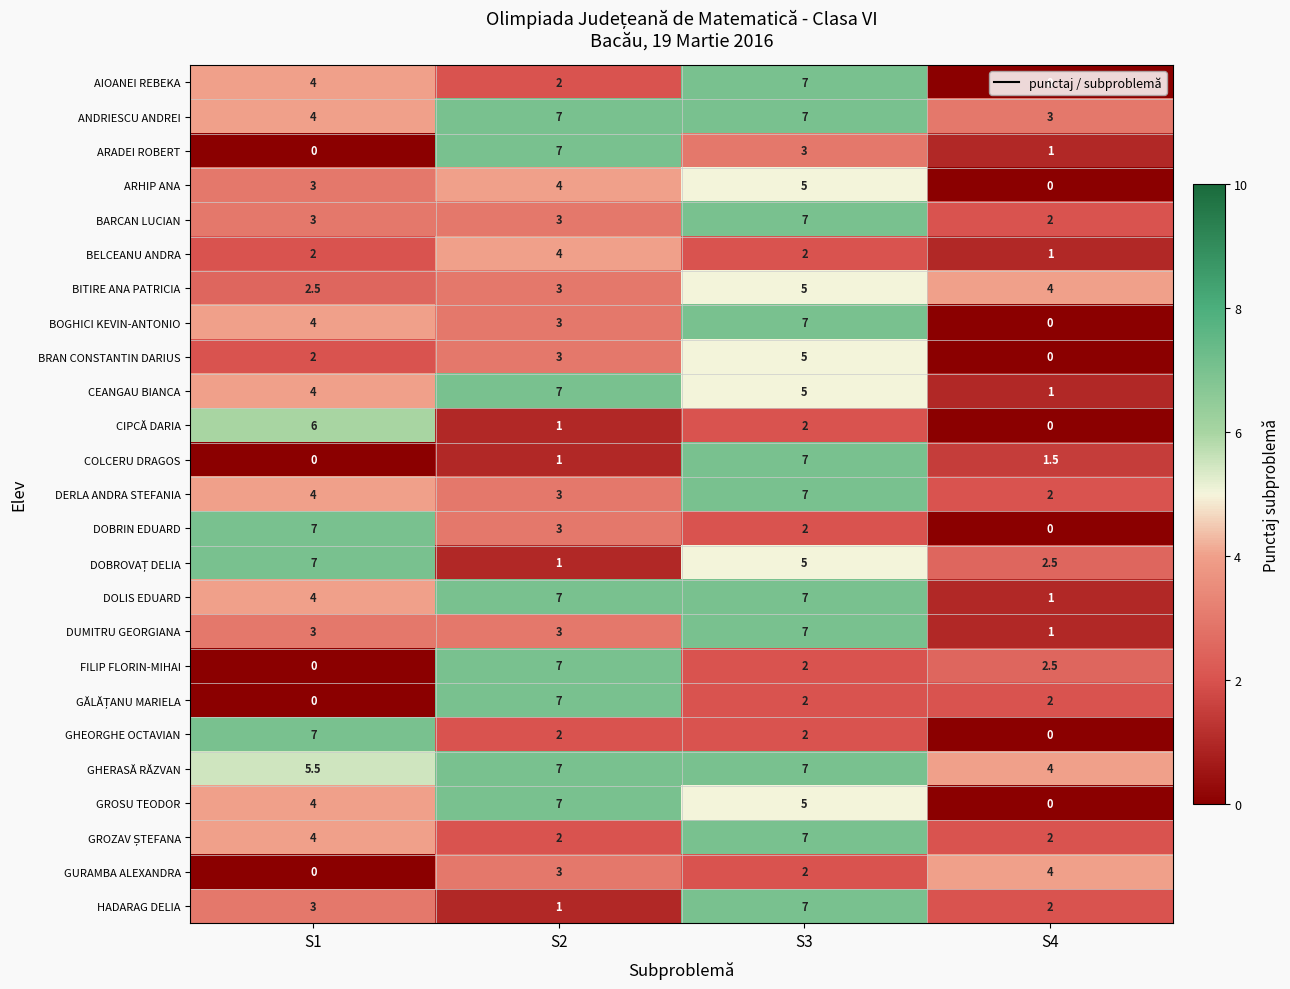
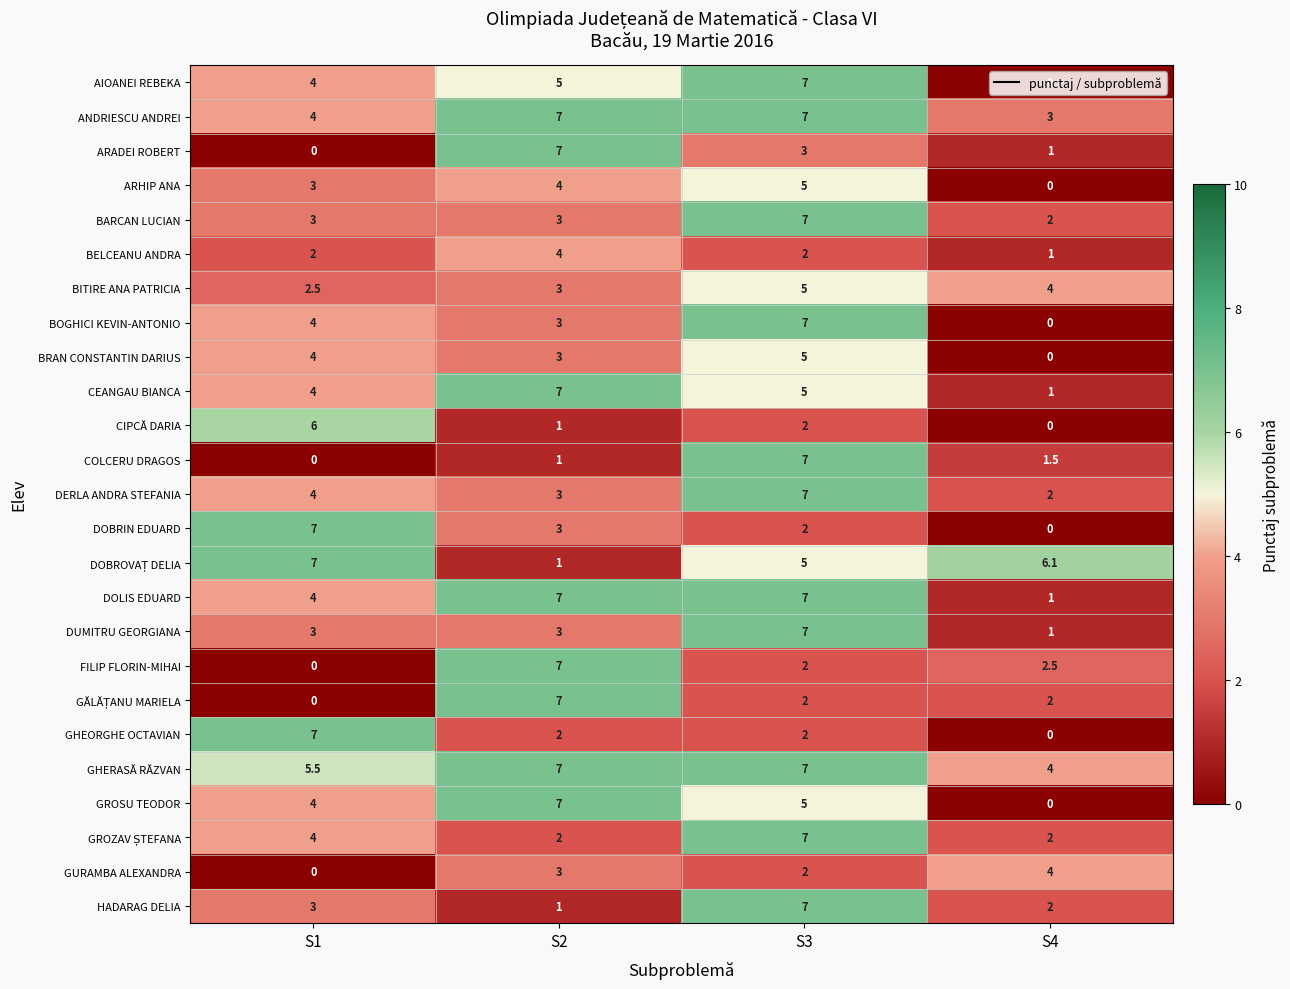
  {
    "AIOANEI REBEKA": {
      "S1": 4,
-     "S2": 2,
+     "S2": 5,
      "S3": 7
    },
    "ANDRIESCU ANDREI": {
      "S1": 4,
      "S2": 7,
      "S3": 7,
      "S4": 3
    },
    "ARADEI ROBERT": {
      "S1": 0,
      "S2": 7,
      "S3": 3,
      "S4": 1
    },
    "ARHIP ANA": {
      "S1": 3,
      "S2": 4,
      "S3": 5,
      "S4": 0
    },
    "BARCAN LUCIAN": {
      "S1": 3,
      "S2": 3,
      "S3": 7,
      "S4": 2
    },
    "BELCEANU ANDRA": {
      "S1": 2,
      "S2": 4,
      "S3": 2,
      "S4": 1
    },
    "BITIRE ANA PATRICIA": {
      "S1": 2.5,
      "S2": 3,
      "S3": 5,
      "S4": 4
    },
    "BOGHICI KEVIN-ANTONIO": {
      "S1": 4,
      "S2": 3,
      "S3": 7,
      "S4": 0
    },
    "BRAN CONSTANTIN DARIUS": {
-     "S1": 2,
+     "S1": 4,
      "S2": 3,
      "S3": 5,
      "S4": 0
    },
    "CEANGAU BIANCA": {
      "S1": 4,
      "S2": 7,
      "S3": 5,
      "S4": 1
    },
    "CIPCĂ DARIA": {
      "S1": 6,
      "S2": 1,
      "S3": 2,
      "S4": 0
    },
    "COLCERU DRAGOS": {
      "S1": 0,
      "S2": 1,
      "S3": 7,
      "S4": 1.5
    },
    "DERLA ANDRA STEFANIA": {
      "S1": 4,
      "S2": 3,
      "S3": 7,
      "S4": 2
    },
    "DOBRIN EDUARD": {
      "S1": 7,
      "S2": 3,
      "S3": 2,
      "S4": 0
    },
    "DOBROVAȚ DELIA": {
      "S1": 7,
      "S2": 1,
      "S3": 5,
-     "S4": 2.5
+     "S4": 6.1
    },
    "DOLIS EDUARD": {
      "S1": 4,
      "S2": 7,
      "S3": 7,
      "S4": 1
    },
    "DUMITRU GEORGIANA": {
      "S1": 3,
      "S2": 3,
      "S3": 7,
      "S4": 1
    },
    "FILIP FLORIN-MIHAI": {
      "S1": 0,
      "S2": 7,
      "S3": 2,
      "S4": 2.5
    },
    "GĂLĂȚANU MARIELA": {
      "S1": 0,
      "S2": 7,
      "S3": 2,
      "S4": 2
    },
    "GHEORGHE OCTAVIAN": {
      "S1": 7,
      "S2": 2,
      "S3": 2,
      "S4": 0
    },
    "GHERASĂ RĂZVAN": {
      "S1": 5.5,
      "S2": 7,
      "S3": 7,
      "S4": 4
    },
    "GROSU TEODOR": {
      "S1": 4,
      "S2": 7,
      "S3": 5,
      "S4": 0
    },
    "GROZAV ȘTEFANA": {
      "S1": 4,
      "S2": 2,
      "S3": 7,
      "S4": 2
    },
    "GURAMBA ALEXANDRA": {
      "S1": 0,
      "S2": 3,
      "S3": 2,
      "S4": 4
    },
    "HADARAG DELIA": {
      "S1": 3,
      "S2": 1,
      "S3": 7,
      "S4": 2
    }
  }
